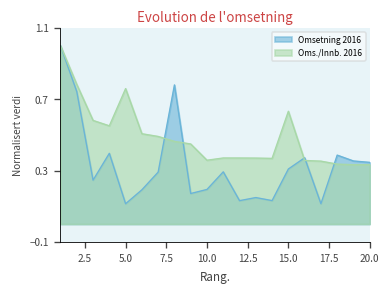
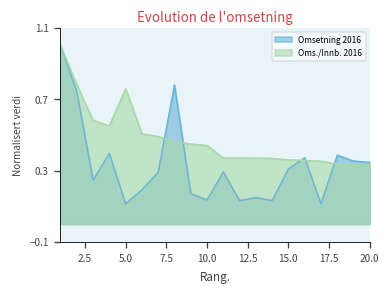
  {
    "Omsetning 2016": {
      "5.0": 0.11,
-     "10.0": 0.19,
+     "10.0": 0.13,
      "15.0": 0.31
    },
    "Oms./Innb. 2016": {
      "5.0": 0.76,
-     "10.0": 0.36,
-     "15.0": 0.63
+     "10.0": 0.44,
+     "15.0": 0.36
    }
  }
